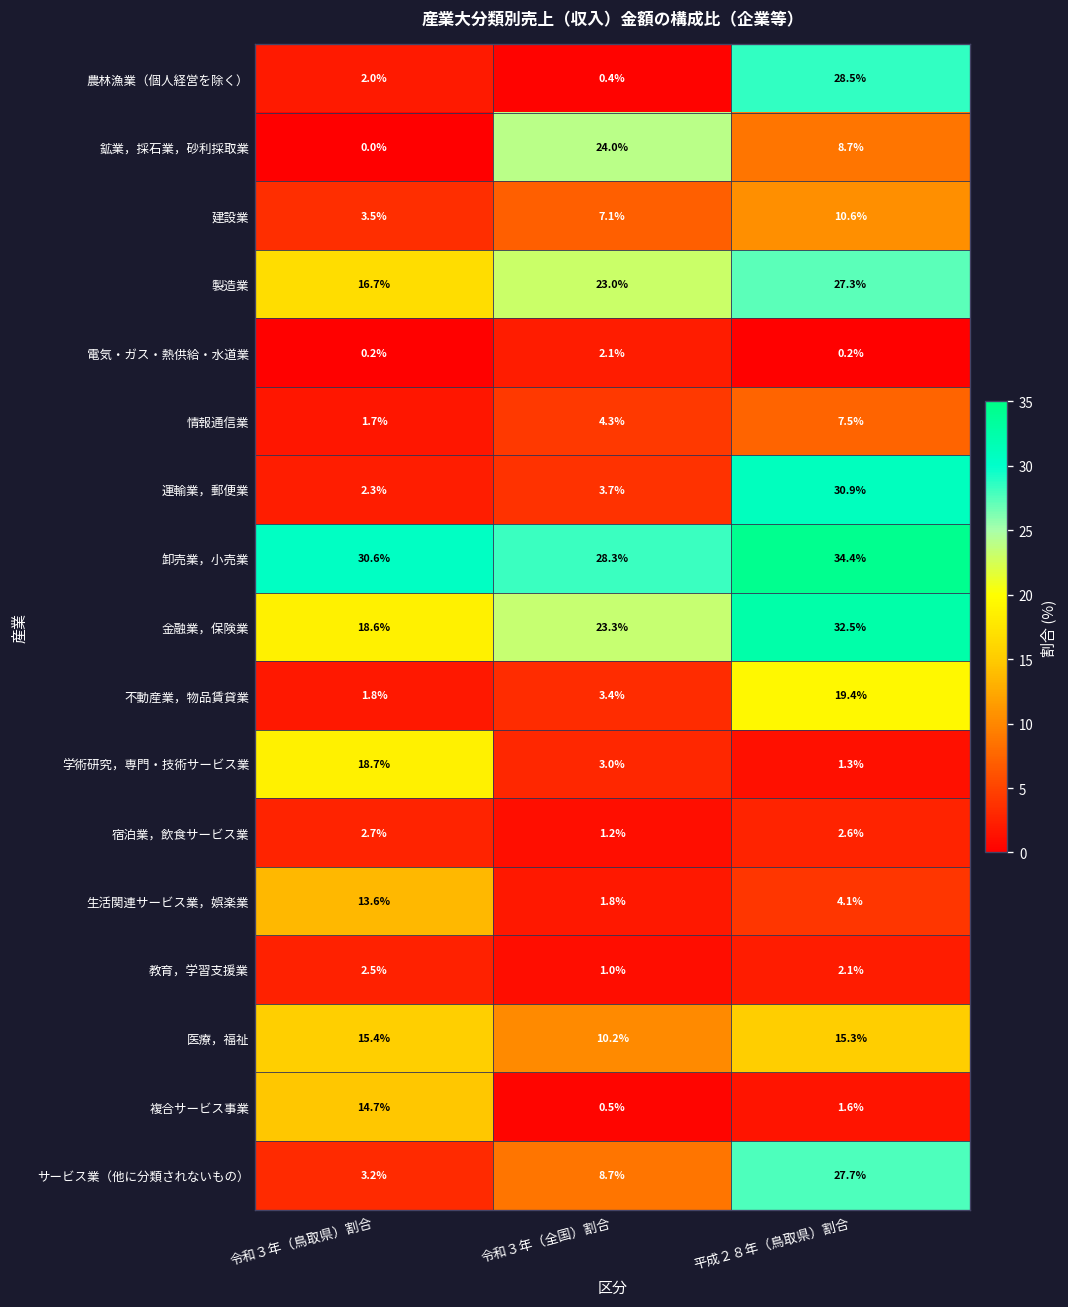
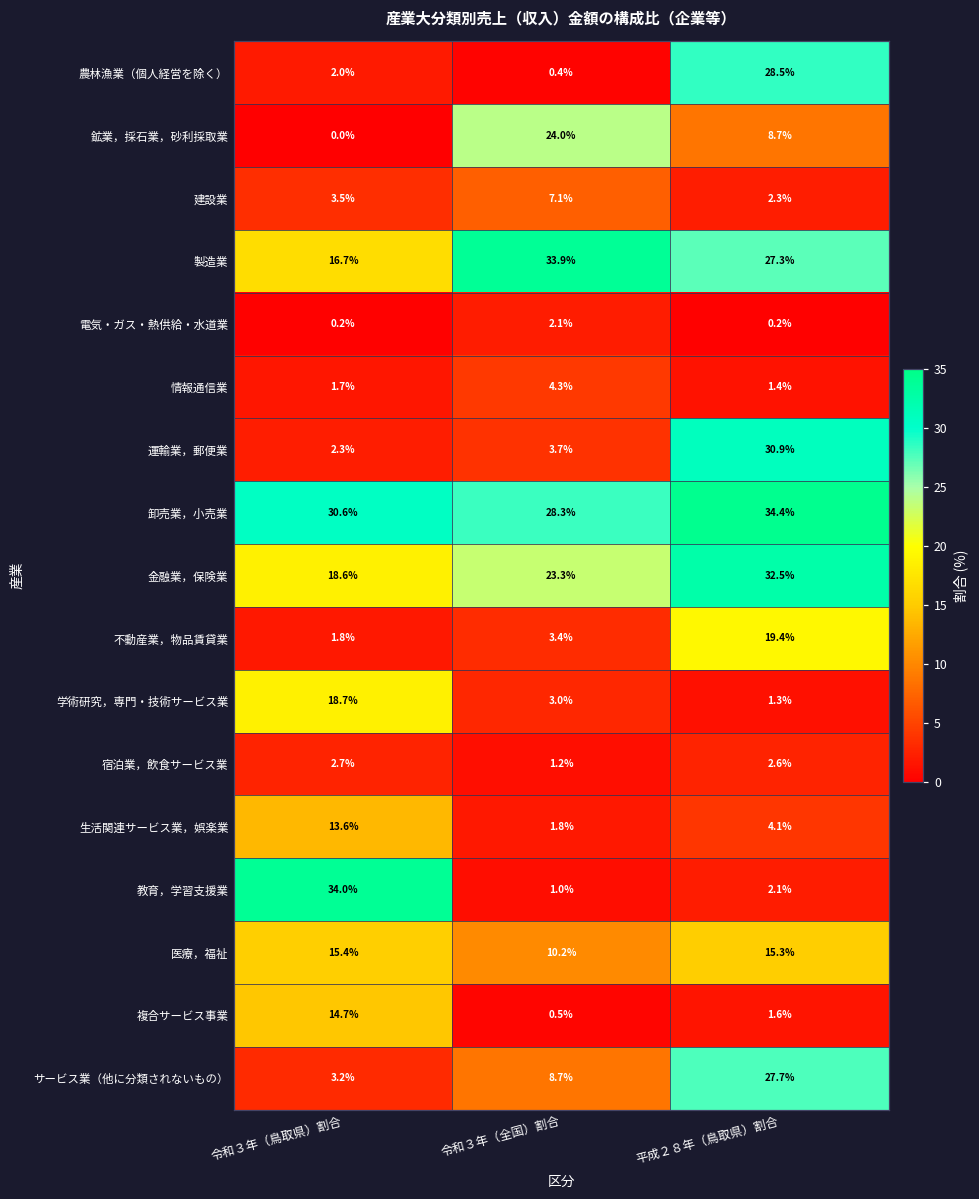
  {
    "農林漁業（個人経営を除く）": {
      "令和３年（鳥取県）割合": "2.0%",
      "令和３年（全国）割合": "0.4%",
      "平成２８年（鳥取県）割合": "28.5%"
    },
    "鉱業，採石業，砂利採取業": {
      "令和３年（鳥取県）割合": "0.0%",
      "令和３年（全国）割合": "24.0%",
      "平成２８年（鳥取県）割合": "8.7%"
    },
    "建設業": {
      "令和３年（鳥取県）割合": "3.5%",
      "令和３年（全国）割合": "7.1%",
-     "平成２８年（鳥取県）割合": "10.6%"
+     "平成２８年（鳥取県）割合": "2.3%"
    },
    "製造業": {
      "令和３年（鳥取県）割合": "16.7%",
-     "令和３年（全国）割合": "23.0%",
+     "令和３年（全国）割合": "33.9%",
      "平成２８年（鳥取県）割合": "27.3%"
    },
    "電気・ガス・熱供給・水道業": {
      "令和３年（鳥取県）割合": "0.2%",
      "令和３年（全国）割合": "2.1%",
      "平成２８年（鳥取県）割合": "0.2%"
    },
    "情報通信業": {
      "令和３年（鳥取県）割合": "1.7%",
      "令和３年（全国）割合": "4.3%",
-     "平成２８年（鳥取県）割合": "7.5%"
+     "平成２８年（鳥取県）割合": "1.4%"
    },
    "運輸業，郵便業": {
      "令和３年（鳥取県）割合": "2.3%",
      "令和３年（全国）割合": "3.7%",
      "平成２８年（鳥取県）割合": "30.9%"
    },
    "卸売業，小売業": {
      "令和３年（鳥取県）割合": "30.6%",
      "令和３年（全国）割合": "28.3%",
      "平成２８年（鳥取県）割合": "34.4%"
    },
    "金融業，保険業": {
      "令和３年（鳥取県）割合": "18.6%",
      "令和３年（全国）割合": "23.3%",
      "平成２８年（鳥取県）割合": "32.5%"
    },
    "不動産業，物品賃貸業": {
      "令和３年（鳥取県）割合": "1.8%",
      "令和３年（全国）割合": "3.4%",
      "平成２８年（鳥取県）割合": "19.4%"
    },
    "学術研究，専門・技術サービス業": {
      "令和３年（鳥取県）割合": "18.7%",
      "令和３年（全国）割合": "3.0%",
      "平成２８年（鳥取県）割合": "1.3%"
    },
    "宿泊業，飲食サービス業": {
      "令和３年（鳥取県）割合": "2.7%",
      "令和３年（全国）割合": "1.2%",
      "平成２８年（鳥取県）割合": "2.6%"
    },
    "生活関連サービス業，娯楽業": {
      "令和３年（鳥取県）割合": "13.6%",
      "令和３年（全国）割合": "1.8%",
      "平成２８年（鳥取県）割合": "4.1%"
    },
    "教育，学習支援業": {
-     "令和３年（鳥取県）割合": "2.5%",
+     "令和３年（鳥取県）割合": "34.0%",
      "令和３年（全国）割合": "1.0%",
      "平成２８年（鳥取県）割合": "2.1%"
    },
    "医療，福祉": {
      "令和３年（鳥取県）割合": "15.4%",
      "令和３年（全国）割合": "10.2%",
      "平成２８年（鳥取県）割合": "15.3%"
    },
    "複合サービス事業": {
      "令和３年（鳥取県）割合": "14.7%",
      "令和３年（全国）割合": "0.5%",
      "平成２８年（鳥取県）割合": "1.6%"
    },
    "サービス業（他に分類されないもの）": {
      "令和３年（鳥取県）割合": "3.2%",
      "令和３年（全国）割合": "8.7%",
      "平成２８年（鳥取県）割合": "27.7%"
    }
  }
